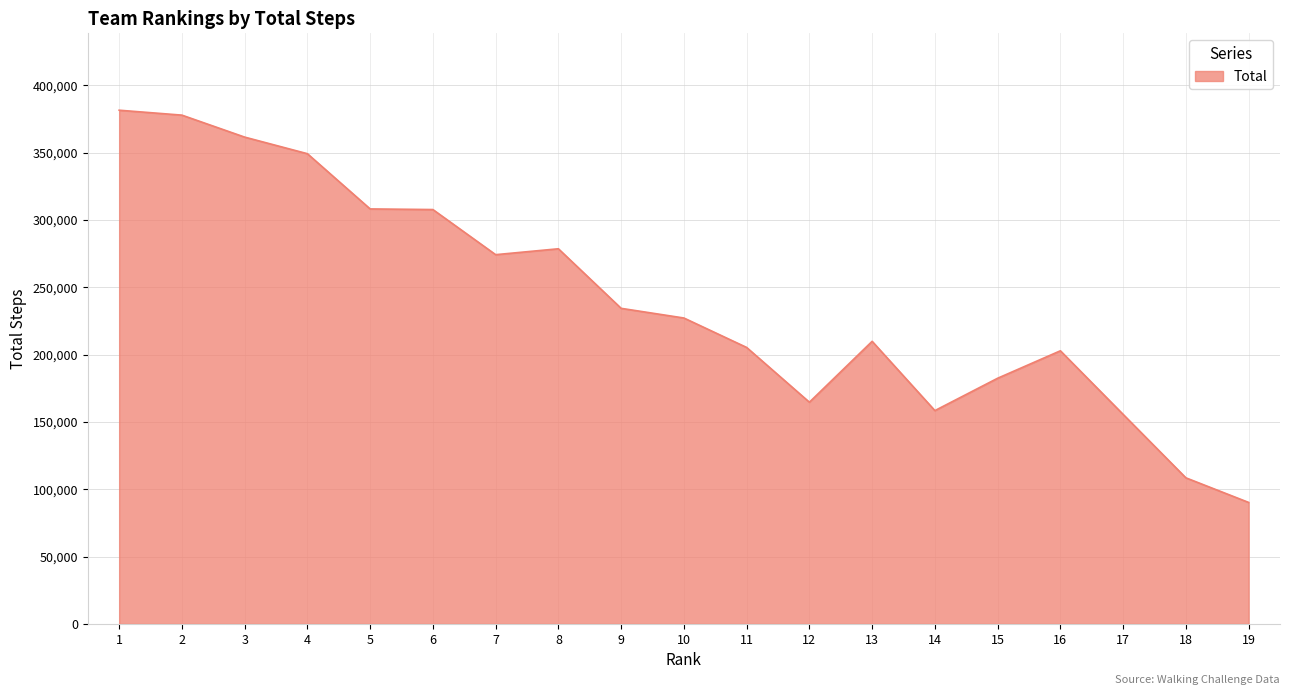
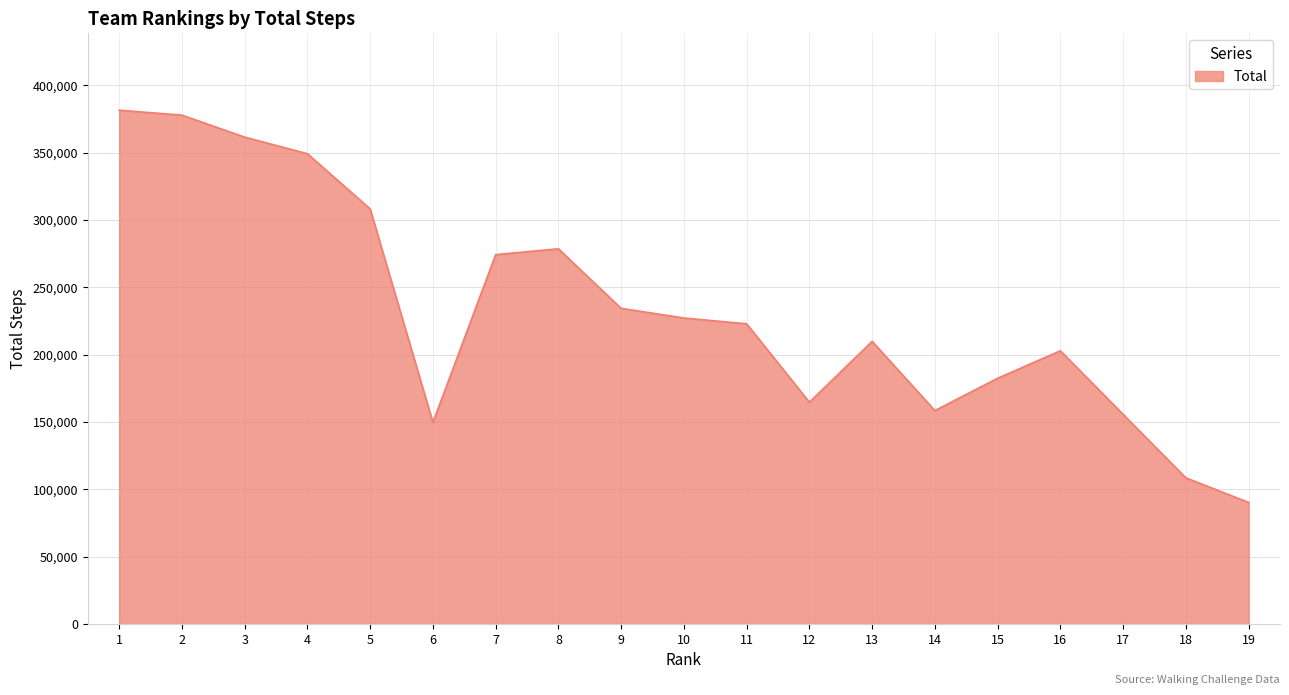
  {
    "1": "381,000",
    "2": "378,000",
    "3": "362,000",
    "4": "349,000",
    "5": "308,000",
-   "6": "308,000",
+   "6": "150,000",
    "7": "274,000",
    "8": "279,000",
    "9": "234,000",
    "10": "227,000",
-   "11": "205,000",
+   "11": "223,000",
    "12": "165,000",
    "13": "210,000",
    "14": "158,000",
    "15": "182,000",
    "16": "203,000",
    "17": "156,000",
    "18": "108,000",
    "19": "90,000"
  }
